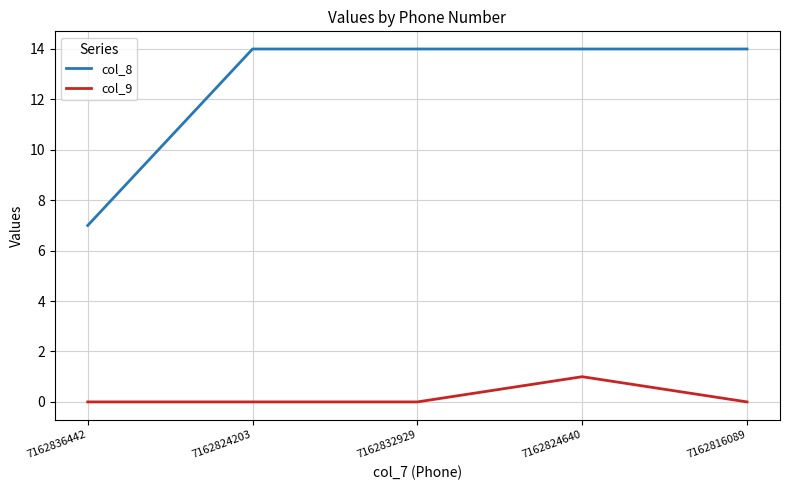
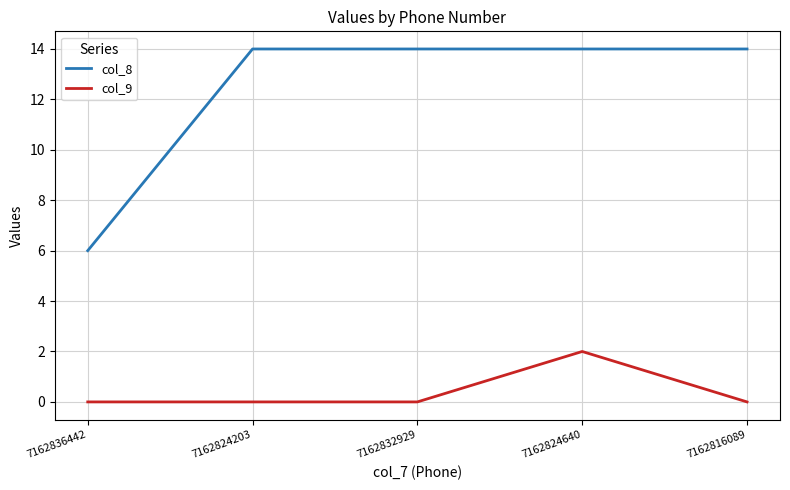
  {
    "col_8": {
-     "7162836442": 7,
+     "7162836442": 6,
      "7162824203": 14,
      "7162832929": 14,
      "7162824640": 14,
      "7162816089": 14
    },
    "col_9": {
      "7162836442": 0,
      "7162824203": 0,
      "7162832929": 0,
-     "7162824640": 1,
+     "7162824640": 2,
      "7162816089": 0
    }
  }
